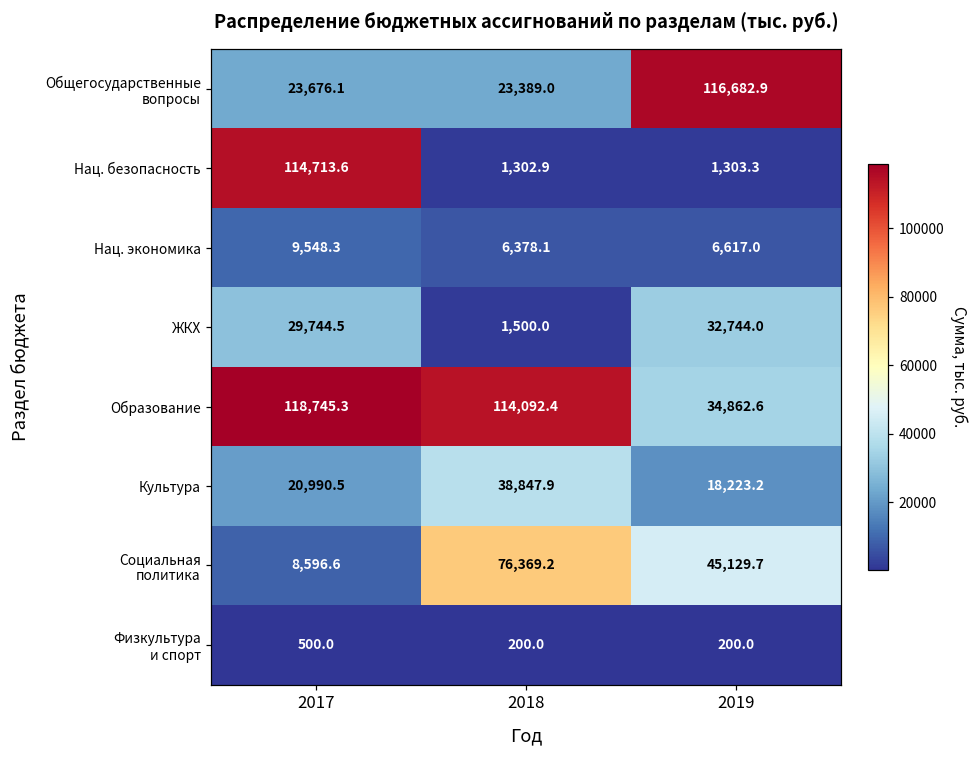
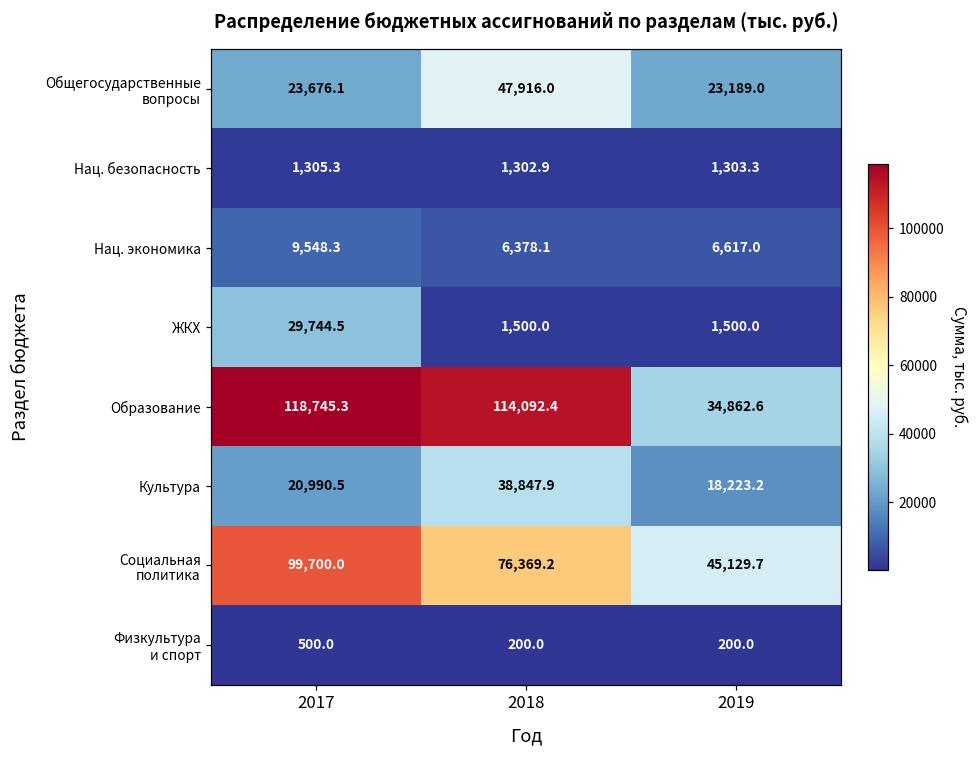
  {
    "Общегосударственные вопросы": {
      "2017": "23,676.1",
-     "2018": "23,389.0",
-     "2019": "116,682.9"
+     "2018": "47,916.0",
+     "2019": "23,189.0"
    },
    "Нац. безопасность": {
-     "2017": "114,713.6",
+     "2017": "1,305.3",
      "2018": "1,302.9",
      "2019": "1,303.3"
    },
    "Нац. экономика": {
      "2017": "9,548.3",
      "2018": "6,378.1",
      "2019": "6,617.0"
    },
    "ЖКХ": {
      "2017": "29,744.5",
      "2018": "1,500.0",
-     "2019": "32,744.0"
+     "2019": "1,500.0"
    },
    "Образование": {
      "2017": "118,745.3",
      "2018": "114,092.4",
      "2019": "34,862.6"
    },
    "Культура": {
      "2017": "20,990.5",
      "2018": "38,847.9",
      "2019": "18,223.2"
    },
    "Социальная политика": {
-     "2017": "8,596.6",
+     "2017": "99,700.0",
      "2018": "76,369.2",
      "2019": "45,129.7"
    },
    "Физкультура и спорт": {
      "2017": "500.0",
      "2018": "200.0",
      "2019": "200.0"
    }
  }
